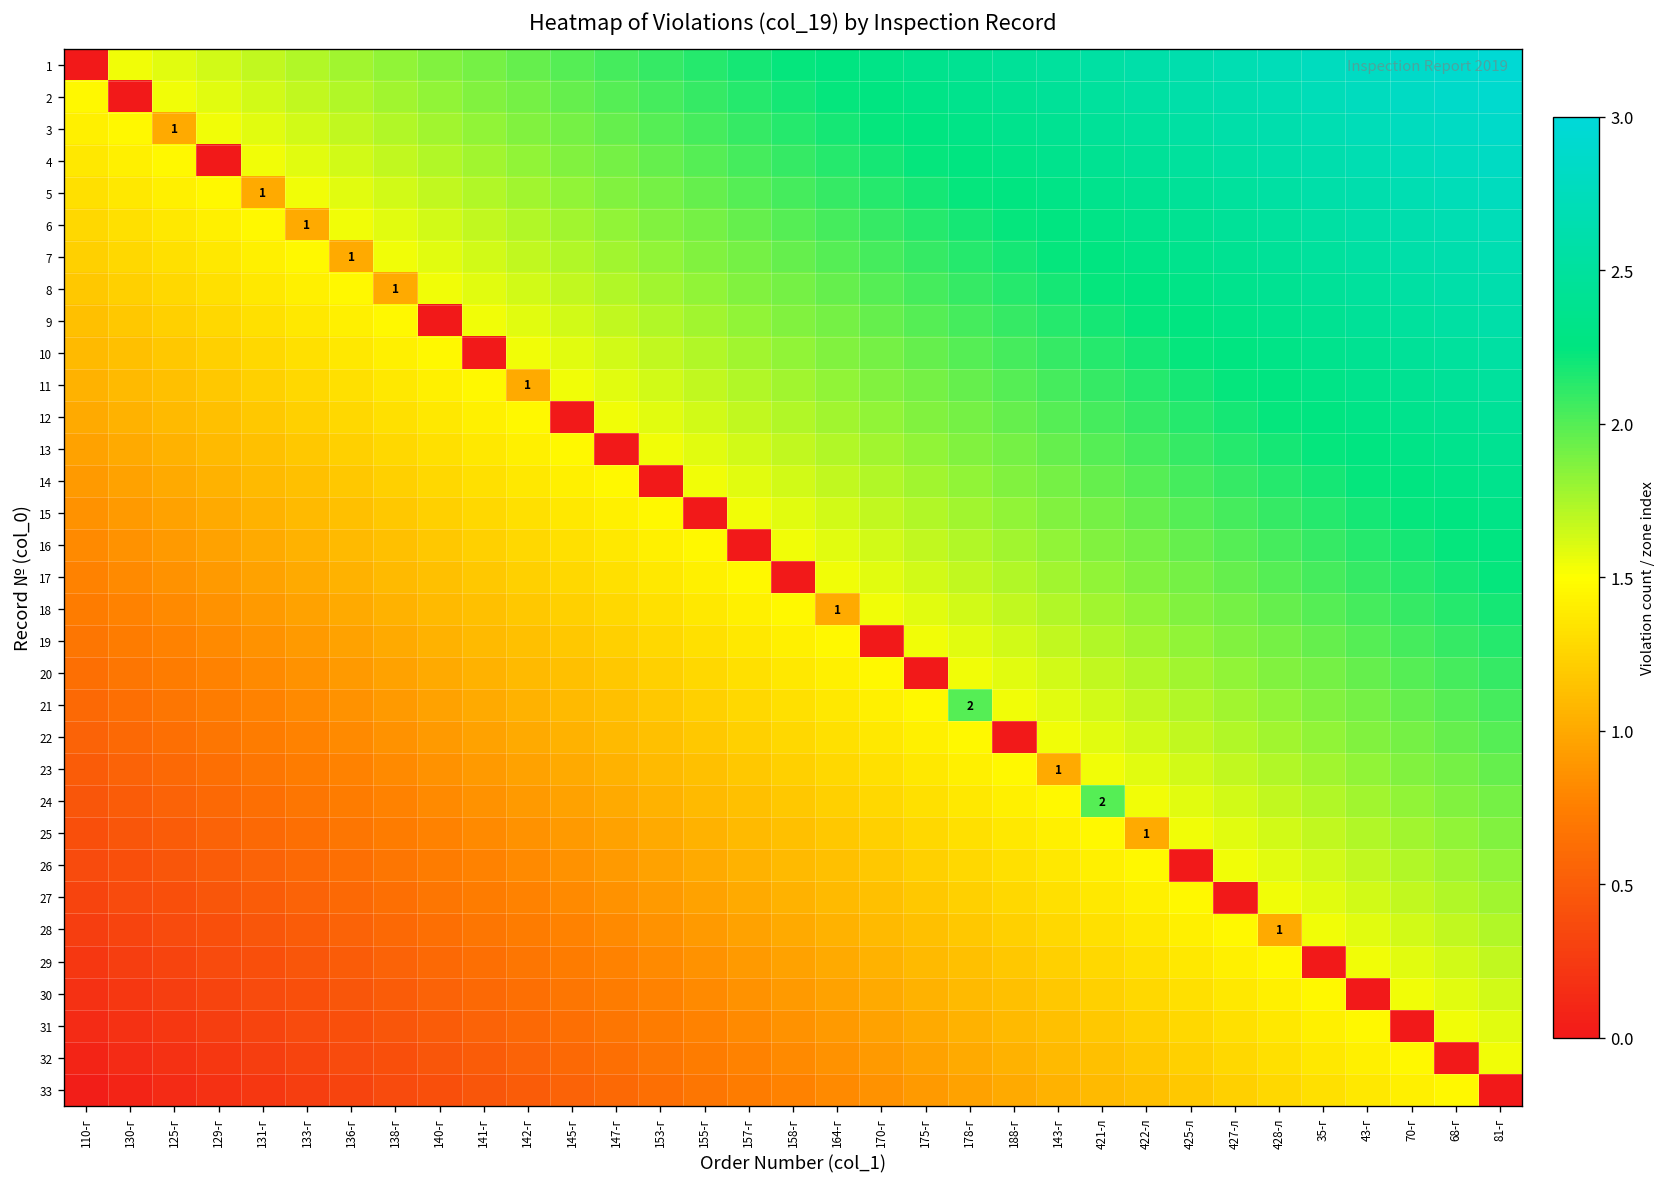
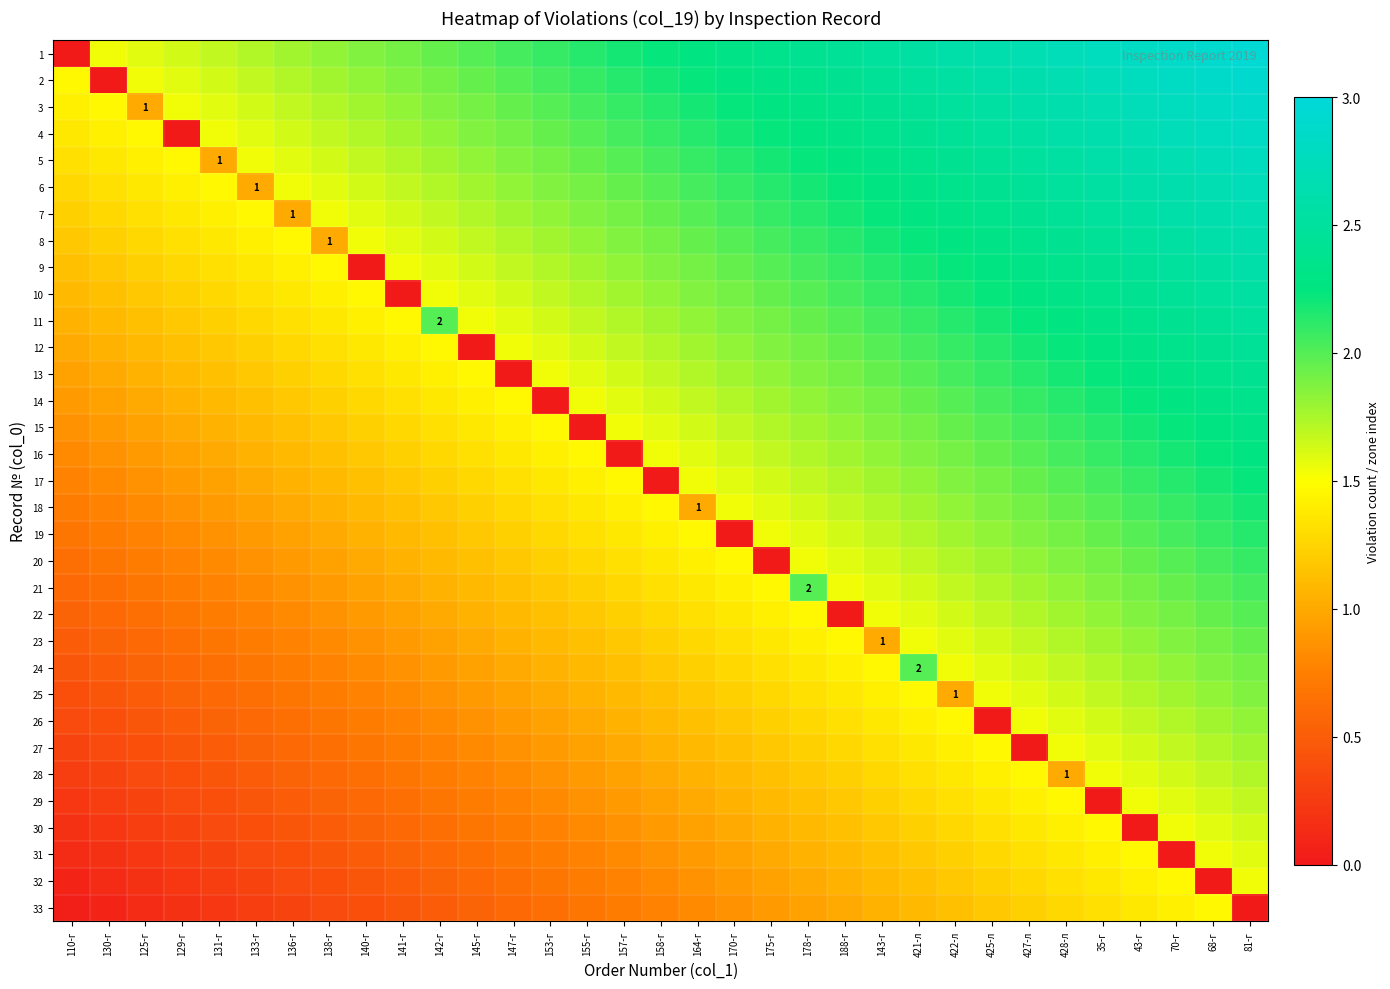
  {
    "1": {
      "70-г": 2019
    },
    "3": {
      "125-г": 1
    },
    "5": {
      "131-г": 1
    },
    "6": {
      "133-г": 1
    },
    "7": {
      "136-г": 1
    },
    "8": {
      "138-г": 1
    },
    "11": {
-     "142-г": 1
+     "142-г": 2
    },
    "18": {
      "164-г": 1
    },
    "21": {
      "178-г": 2
    },
    "23": {
      "143-г": 1
    },
    "24": {
      "421-л": 2
    },
    "25": {
      "422-л": 1
    },
    "28": {
      "428-л": 1
    }
  }
